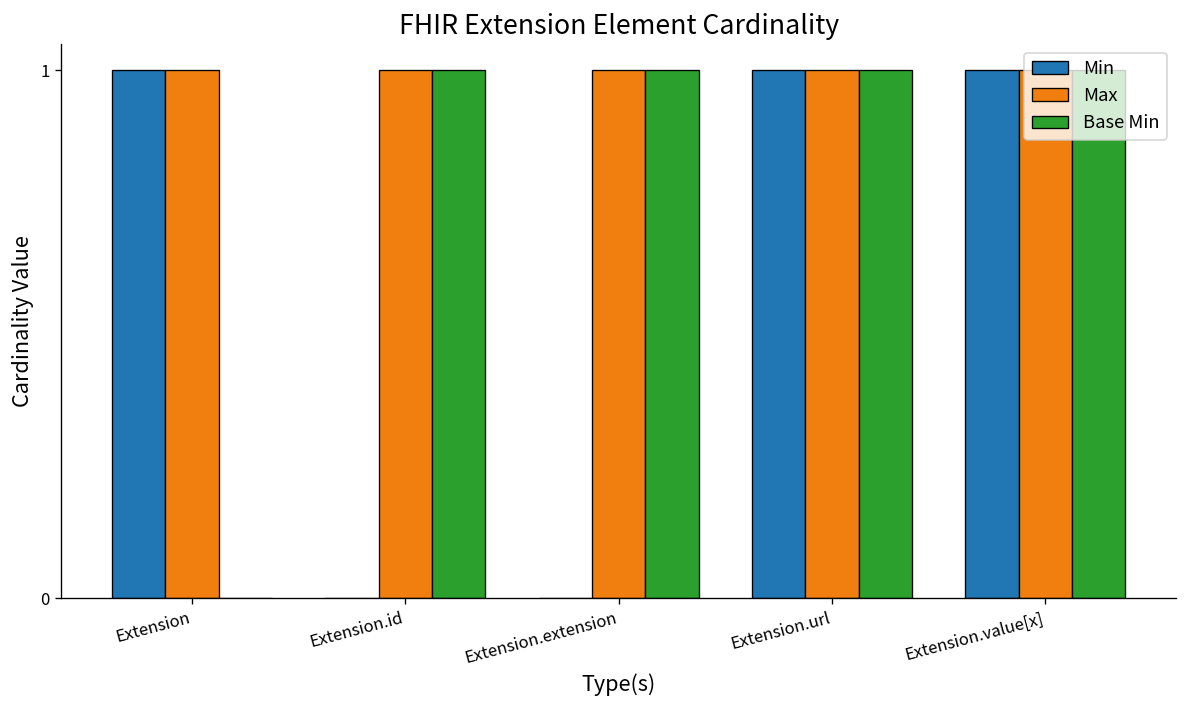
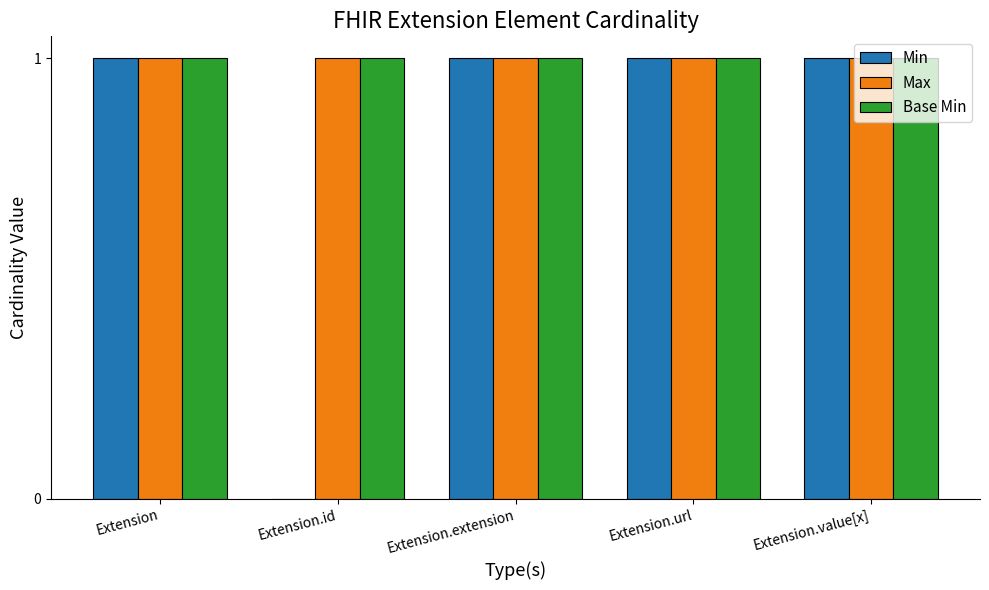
  {
    "Min": {
      "Extension": 1,
      "Extension.id": 0,
-     "Extension.extension": 0,
+     "Extension.extension": 1,
      "Extension.url": 1,
      "Extension.value[x]": 1
    },
    "Max": {
      "Extension": 1,
      "Extension.id": 1,
      "Extension.extension": 1,
      "Extension.url": 1
    },
    "Base Min": {
-     "Extension": 0,
+     "Extension": 1,
      "Extension.id": 1,
      "Extension.extension": 1,
      "Extension.url": 1
    }
  }
